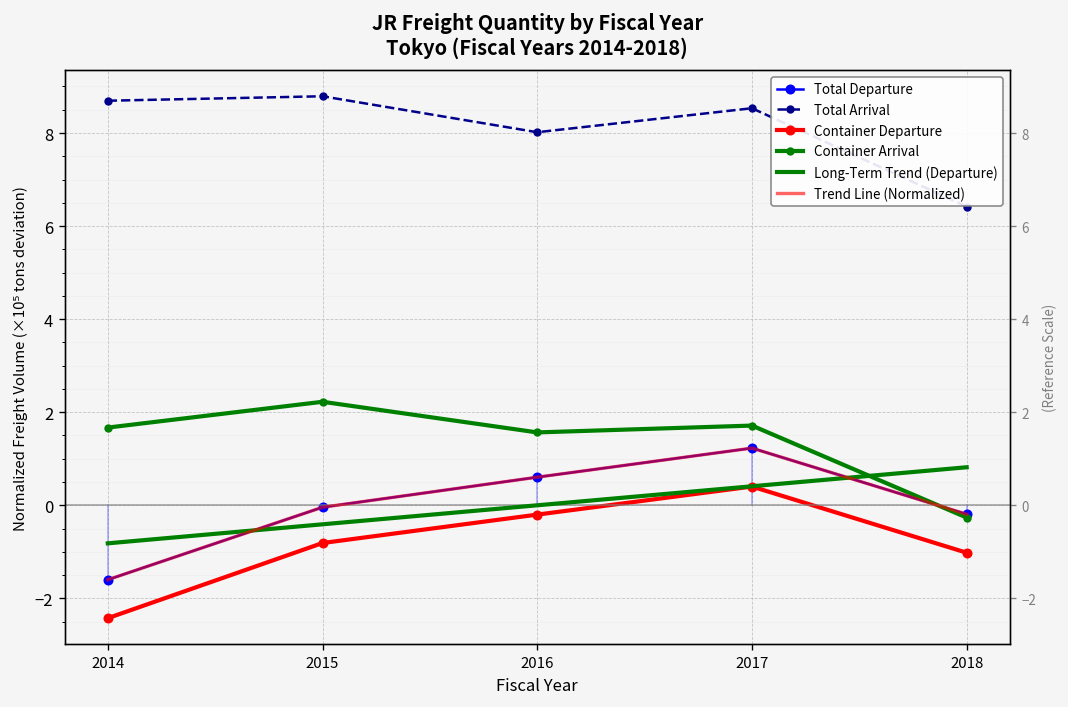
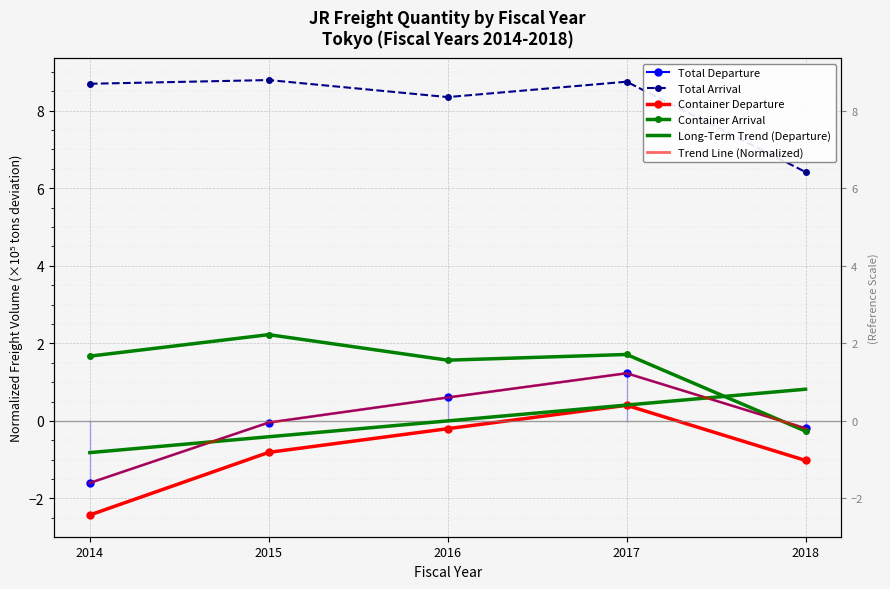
  {
    "Total Arrival": {
      "2014": 8.7,
      "2015": 8.8,
-     "2016": 8.0,
-     "2017": 8.5,
+     "2016": 8.4,
+     "2017": 8.7,
      "2018": 6.4
    }
  }
